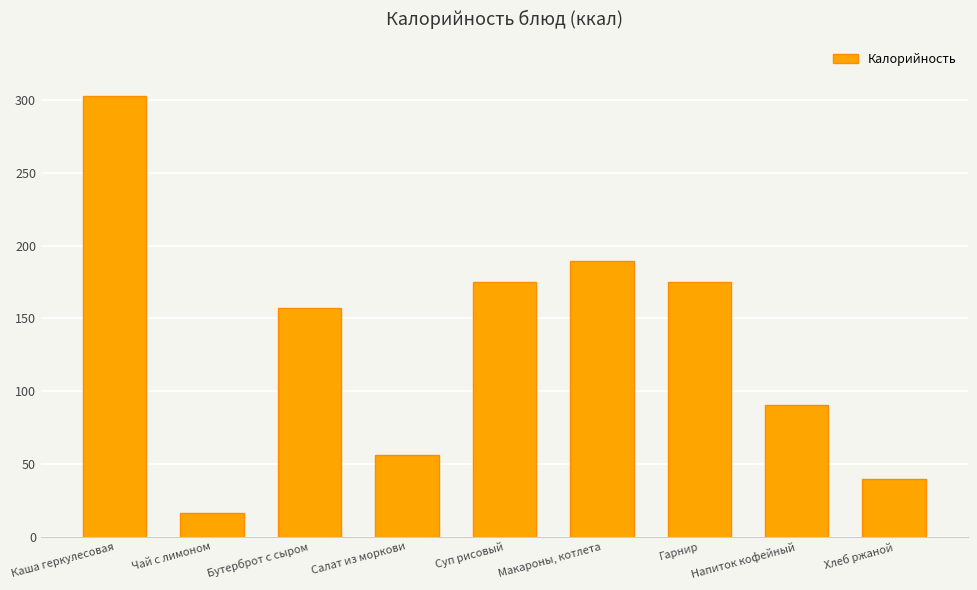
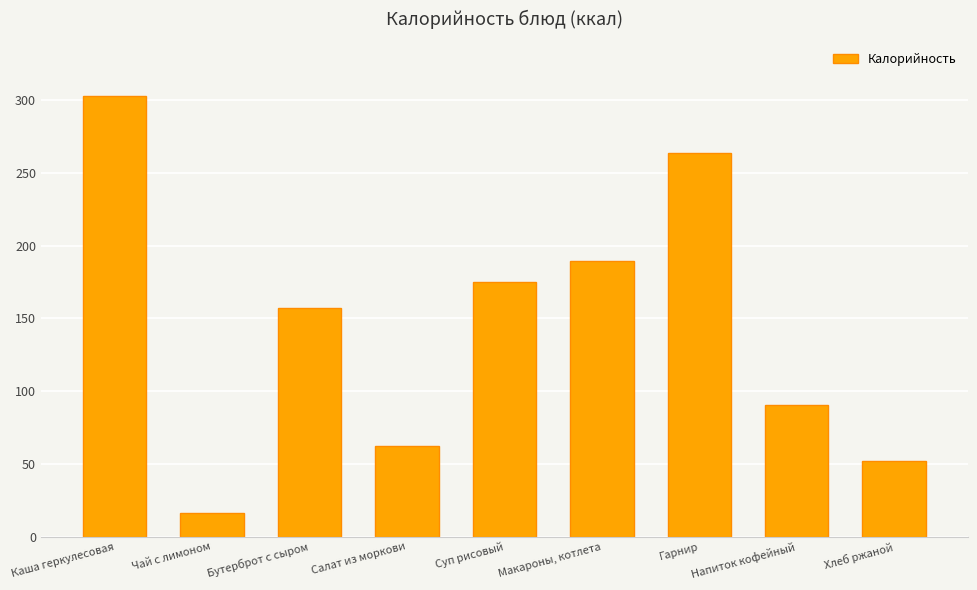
  {
    "Каша геркулесовая": 303,
    "Чай с лимоном": 17,
    "Бутерброт с сыром": 157,
-   "Салат из моркови": 56,
+   "Салат из моркови": 63,
    "Суп рисовый": 175,
    "Макароны, котлета": 190,
-   "Гарнир": 175,
+   "Гарнир": 264,
    "Напиток кофейный": 91,
-   "Хлеб ржаной": 40
+   "Хлеб ржаной": 52
  }
